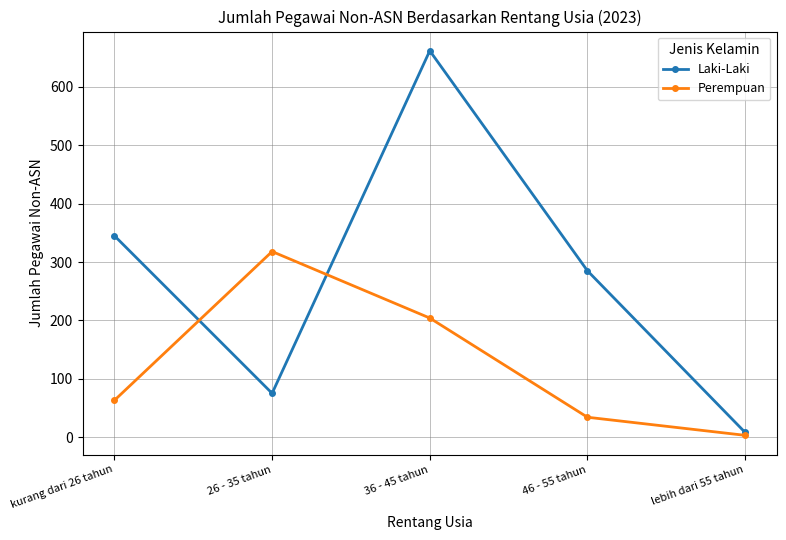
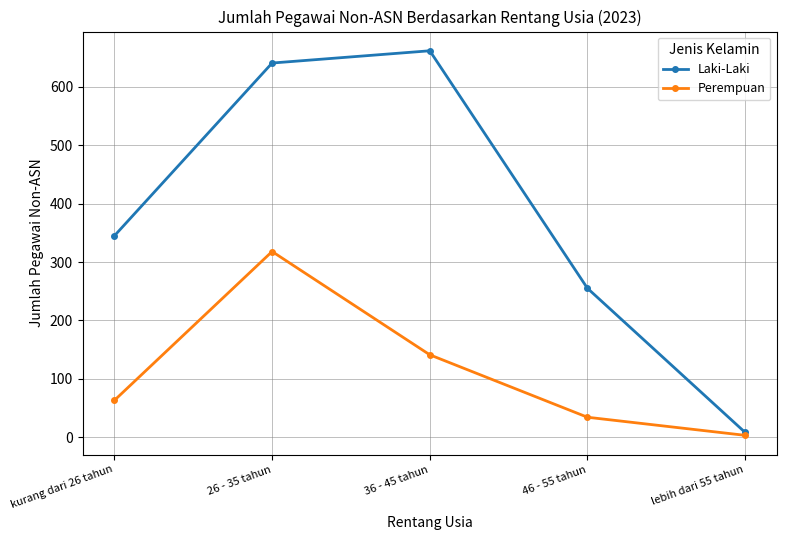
  {
    "Laki-Laki": {
      "kurang dari 26 tahun": 350,
-     "26 - 35 tahun": 80,
+     "26 - 35 tahun": 640,
      "36 - 45 tahun": 660,
-     "46 - 55 tahun": 290,
+     "46 - 55 tahun": 260,
      "lebih dari 55 tahun": 10
    },
    "Perempuan": {
      "kurang dari 26 tahun": 60,
      "26 - 35 tahun": 320,
-     "36 - 45 tahun": 200,
+     "36 - 45 tahun": 140,
      "46 - 55 tahun": 30,
      "lebih dari 55 tahun": 0
    }
  }
